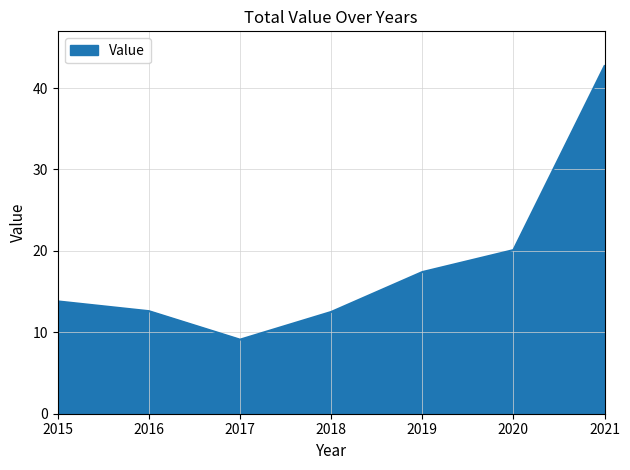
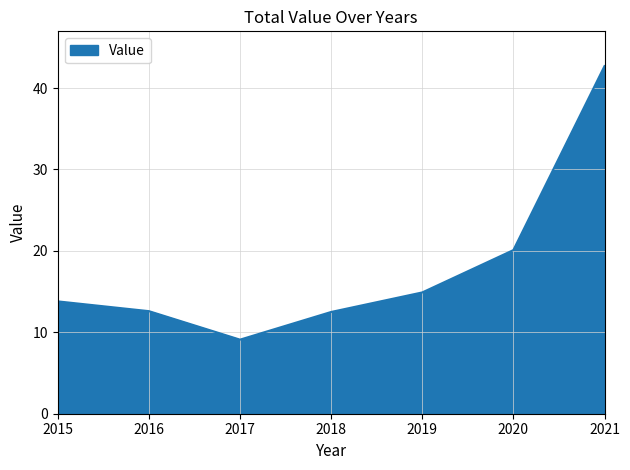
  {
    "2015": 14,
    "2016": 13,
    "2017": 9,
    "2018": 13,
-   "2019": 17,
+   "2019": 15,
    "2020": 20,
    "2021": 43
  }
